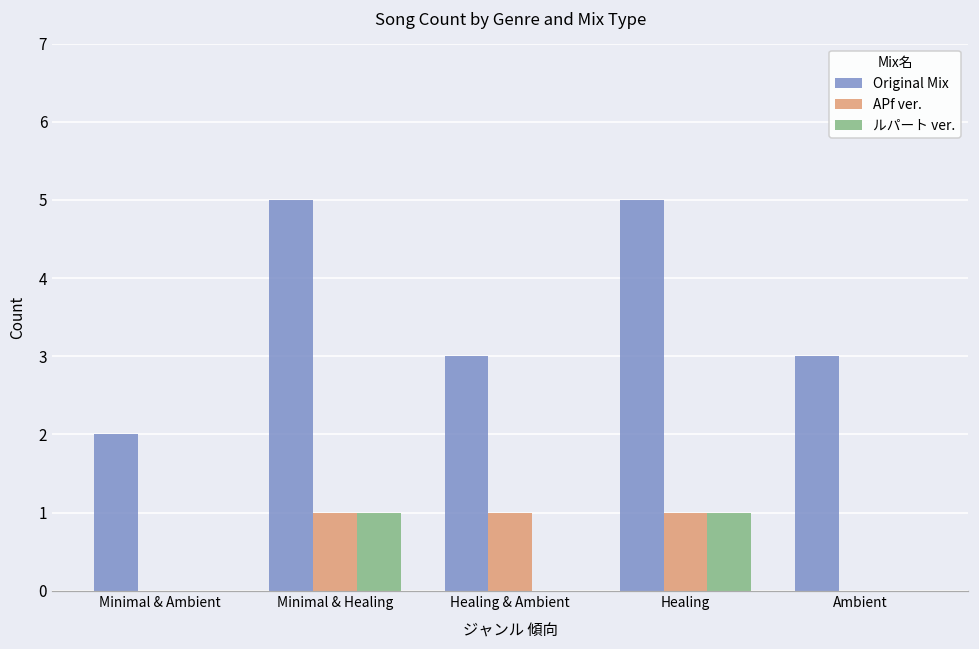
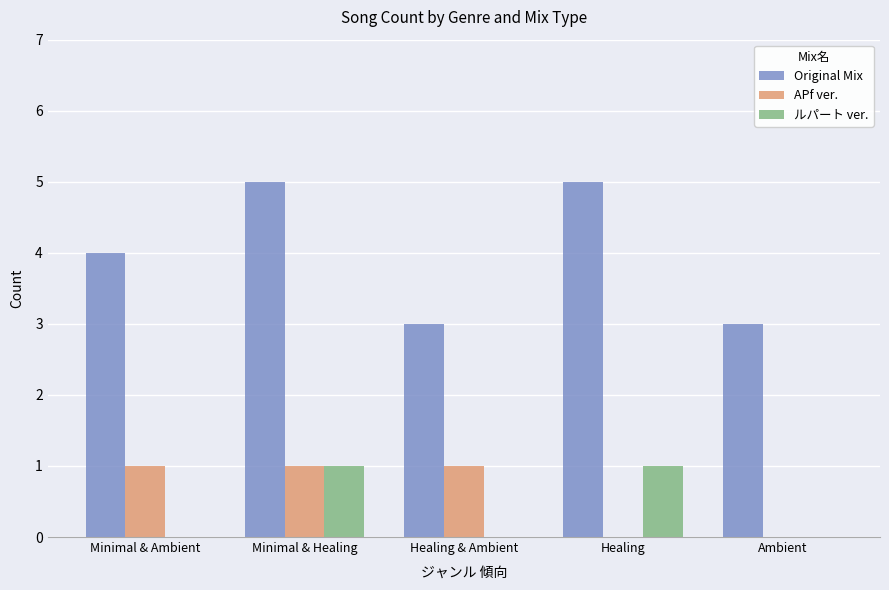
  {
    "Original Mix": {
-     "Minimal & Ambient": 2,
+     "Minimal & Ambient": 4,
      "Minimal & Healing": 5,
      "Healing & Ambient": 3,
      "Healing": 5,
      "Ambient": 3
    },
    "APf ver.": {
-     "Minimal & Ambient": 0,
+     "Minimal & Ambient": 1,
      "Minimal & Healing": 1,
      "Healing & Ambient": 1,
-     "Healing": 1,
+     "Healing": 0,
      "Ambient": 0
    },
    "ルパート ver.": {
      "Minimal & Ambient": 0,
      "Minimal & Healing": 1,
      "Healing & Ambient": 0,
      "Healing": 1,
      "Ambient": 0
    }
  }
